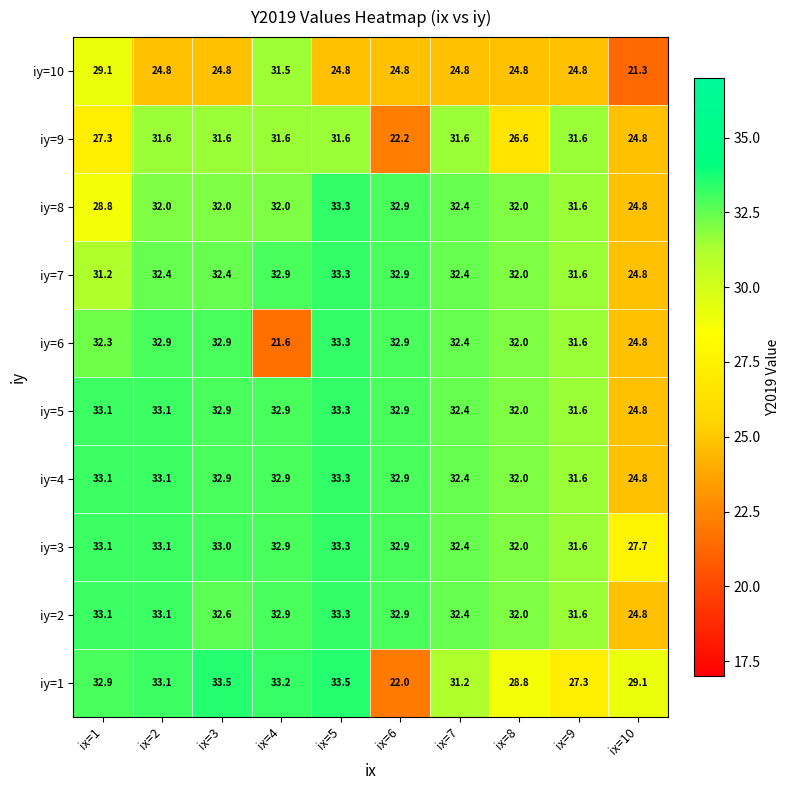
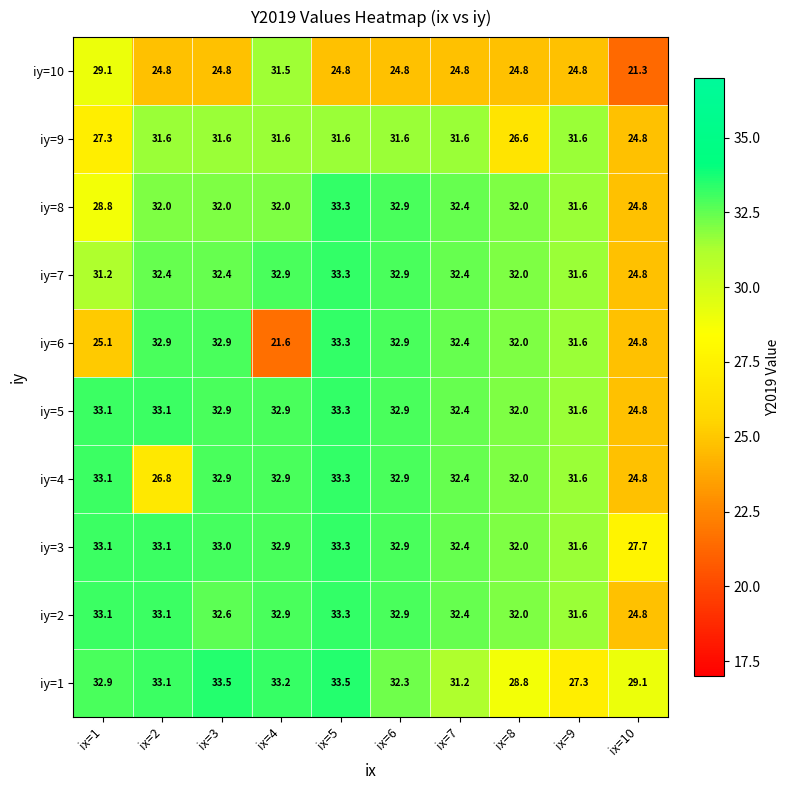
  {
    "iy=10": {
      "ix=1": 29.1,
      "ix=2": 24.8,
      "ix=3": 24.8,
      "ix=4": 31.5,
      "ix=5": 24.8,
      "ix=6": 24.8,
      "ix=7": 24.8,
      "ix=8": 24.8,
      "ix=9": 24.8,
      "ix=10": 21.3
    },
    "iy=9": {
      "ix=1": 27.3,
      "ix=2": 31.6,
      "ix=3": 31.6,
      "ix=4": 31.6,
      "ix=5": 31.6,
-     "ix=6": 22.2,
+     "ix=6": 31.6,
      "ix=7": 31.6,
      "ix=8": 26.6,
      "ix=9": 31.6,
      "ix=10": 24.8
    },
    "iy=8": {
      "ix=1": 28.8,
      "ix=2": 32.0,
      "ix=3": 32.0,
      "ix=4": 32.0,
      "ix=5": 33.3,
      "ix=6": 32.9,
      "ix=7": 32.4,
      "ix=8": 32.0,
      "ix=9": 31.6,
      "ix=10": 24.8
    },
    "iy=7": {
      "ix=1": 31.2,
      "ix=2": 32.4,
      "ix=3": 32.4,
      "ix=4": 32.9,
      "ix=5": 33.3,
      "ix=6": 32.9,
      "ix=7": 32.4,
      "ix=8": 32.0,
      "ix=9": 31.6,
      "ix=10": 24.8
    },
    "iy=6": {
-     "ix=1": 32.3,
+     "ix=1": 25.1,
      "ix=2": 32.9,
      "ix=3": 32.9,
      "ix=4": 21.6,
      "ix=5": 33.3,
      "ix=6": 32.9,
      "ix=7": 32.4,
      "ix=8": 32.0,
      "ix=9": 31.6,
      "ix=10": 24.8
    },
    "iy=5": {
      "ix=1": 33.1,
      "ix=2": 33.1,
      "ix=3": 32.9,
      "ix=4": 32.9,
      "ix=5": 33.3,
      "ix=6": 32.9,
      "ix=7": 32.4,
      "ix=8": 32.0,
      "ix=9": 31.6,
      "ix=10": 24.8
    },
    "iy=4": {
      "ix=1": 33.1,
-     "ix=2": 33.1,
+     "ix=2": 26.8,
      "ix=3": 32.9,
      "ix=4": 32.9,
      "ix=5": 33.3,
      "ix=6": 32.9,
      "ix=7": 32.4,
      "ix=8": 32.0,
      "ix=9": 31.6,
      "ix=10": 24.8
    },
    "iy=3": {
      "ix=1": 33.1,
      "ix=2": 33.1,
      "ix=3": 33.0,
      "ix=4": 32.9,
      "ix=5": 33.3,
      "ix=6": 32.9,
      "ix=7": 32.4,
      "ix=8": 32.0,
      "ix=9": 31.6,
      "ix=10": 27.7
    },
    "iy=2": {
      "ix=1": 33.1,
      "ix=2": 33.1,
      "ix=3": 32.6,
      "ix=4": 32.9,
      "ix=5": 33.3,
      "ix=6": 32.9,
      "ix=7": 32.4,
      "ix=8": 32.0,
      "ix=9": 31.6,
      "ix=10": 24.8
    },
    "iy=1": {
      "ix=1": 32.9,
      "ix=2": 33.1,
      "ix=3": 33.5,
      "ix=4": 33.2,
      "ix=5": 33.5,
-     "ix=6": 22.0,
+     "ix=6": 32.3,
      "ix=7": 31.2,
      "ix=8": 28.8,
      "ix=9": 27.3,
      "ix=10": 29.1
    }
  }
